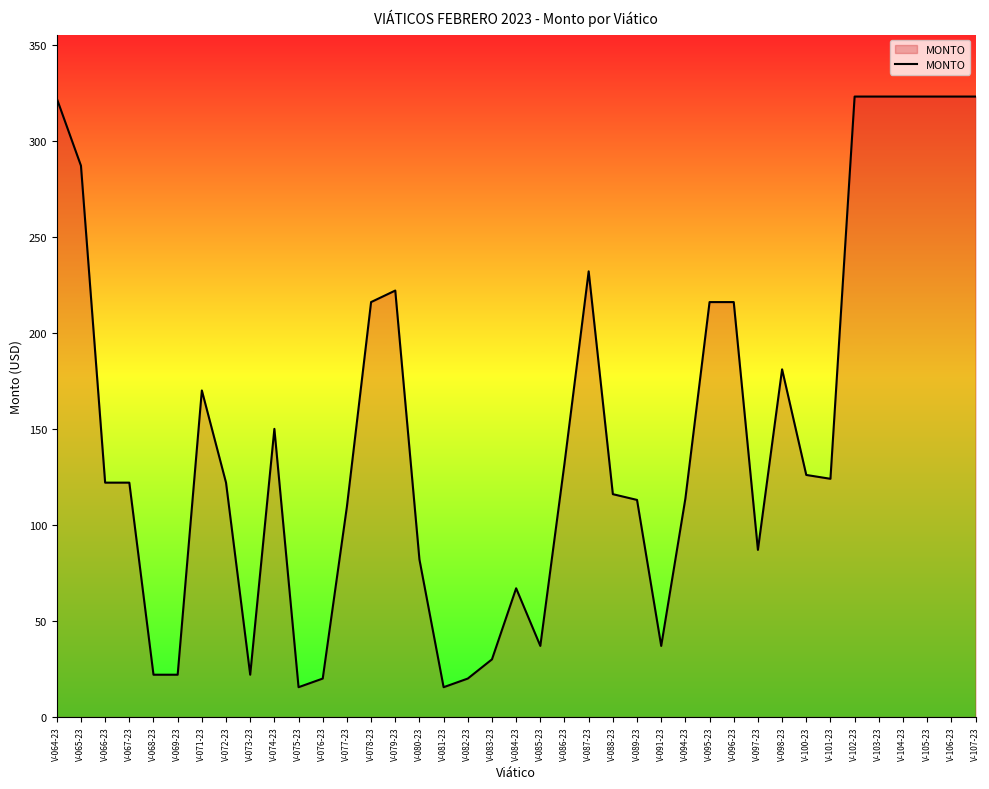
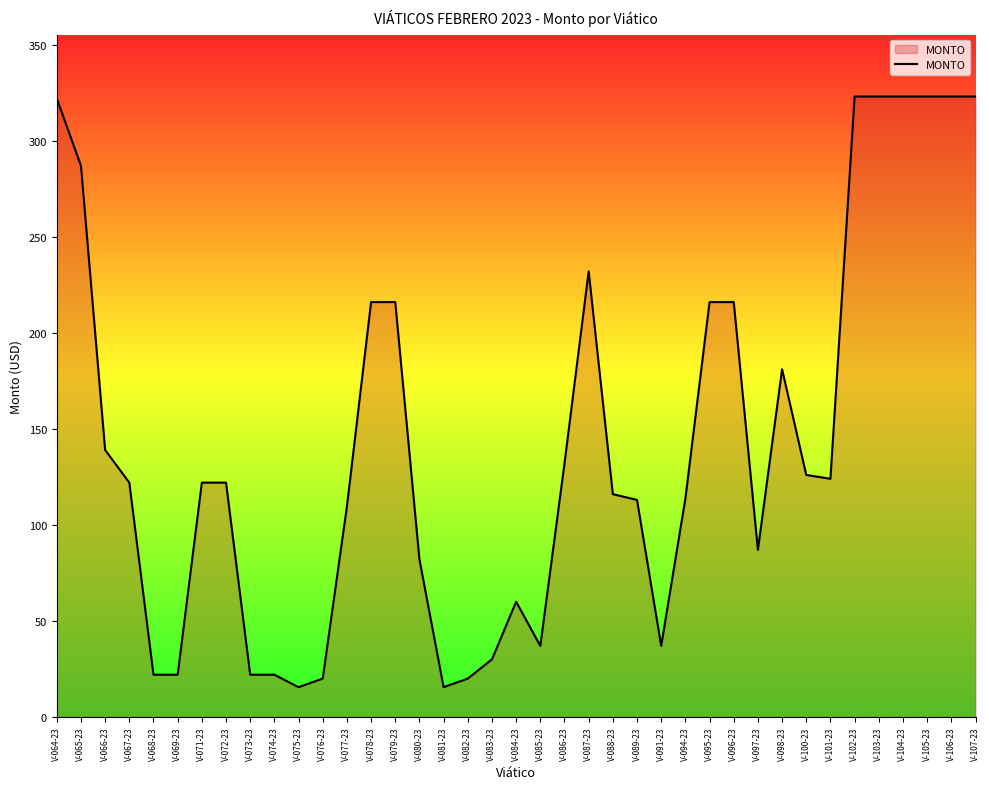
  {
    "V-064-23": 322,
    "V-065-23": 287,
-   "V-066-23": 122,
+   "V-066-23": 139,
    "V-067-23": 122,
    "V-068-23": 22,
    "V-069-23": 22,
-   "V-071-23": 170,
+   "V-071-23": 122,
    "V-072-23": 122,
    "V-073-23": 22,
-   "V-074-23": 150,
+   "V-074-23": 22,
    "V-075-23": 16,
    "V-076-23": 20,
    "V-077-23": 110,
    "V-078-23": 216,
-   "V-079-23": 222,
+   "V-079-23": 216,
    "V-080-23": 82,
    "V-081-23": 16,
    "V-082-23": 20,
    "V-083-23": 30,
-   "V-084-23": 67,
+   "V-084-23": 60,
    "V-085-23": 37,
    "V-086-23": 132,
    "V-087-23": 232,
    "V-088-23": 116,
    "V-089-23": 113,
    "V-091-23": 37,
    "V-094-23": 114,
    "V-095-23": 216,
    "V-096-23": 216,
    "V-097-23": 87,
    "V-098-23": 181,
    "V-100-23": 126,
    "V-101-23": 124,
    "V-102-23": 323,
    "V-103-23": 323,
    "V-104-23": 323,
    "V-105-23": 323,
    "V-106-23": 323,
    "V-107-23": 323
  }
